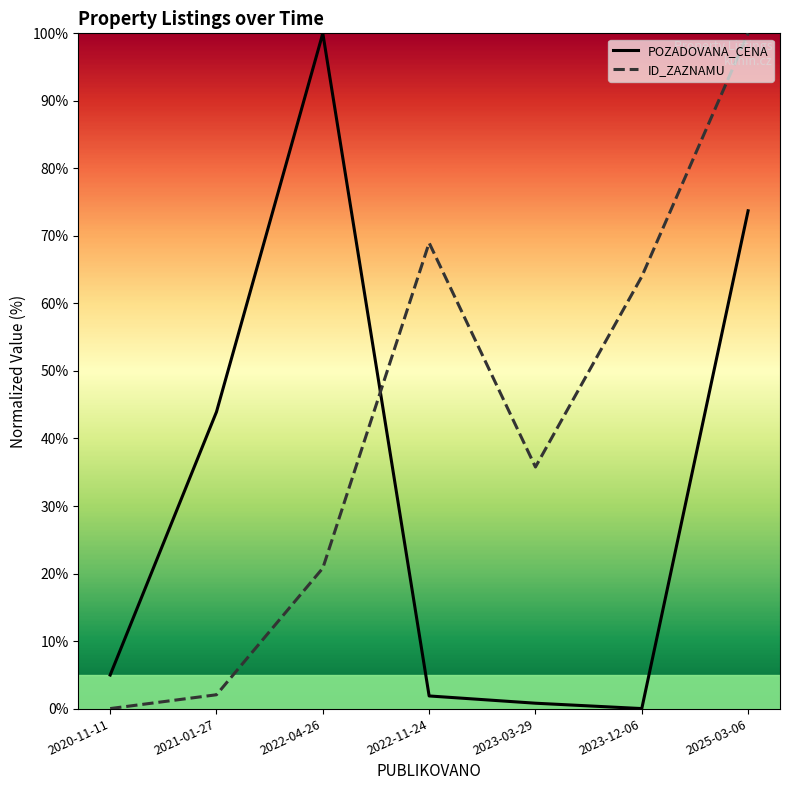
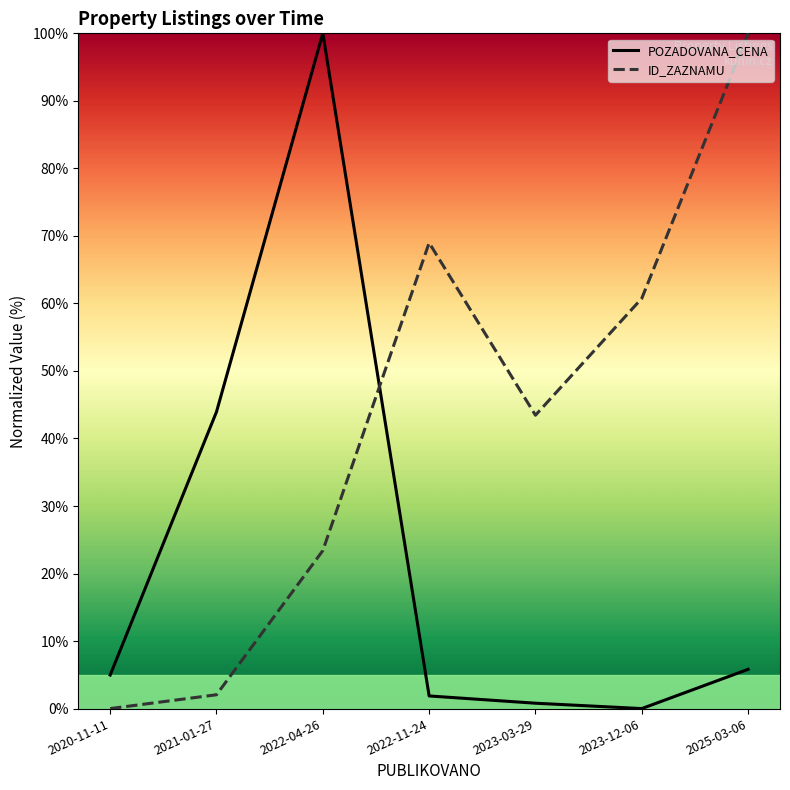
  {
    "POZADOVANA_CENA": {
      "2021-01-27": "44%",
      "2022-04-26": "100%",
-     "2025-03-06": "74%"
+     "2025-03-06": "6%"
    },
    "ID_ZAZNAMU": {
-     "2022-04-26": "21%",
+     "2022-04-26": "23%",
      "2022-11-24": "69%",
-     "2023-03-29": "36%",
-     "2023-12-06": "64%",
+     "2023-03-29": "43%",
+     "2023-12-06": "61%",
      "2025-03-06": "100%"
    }
  }
